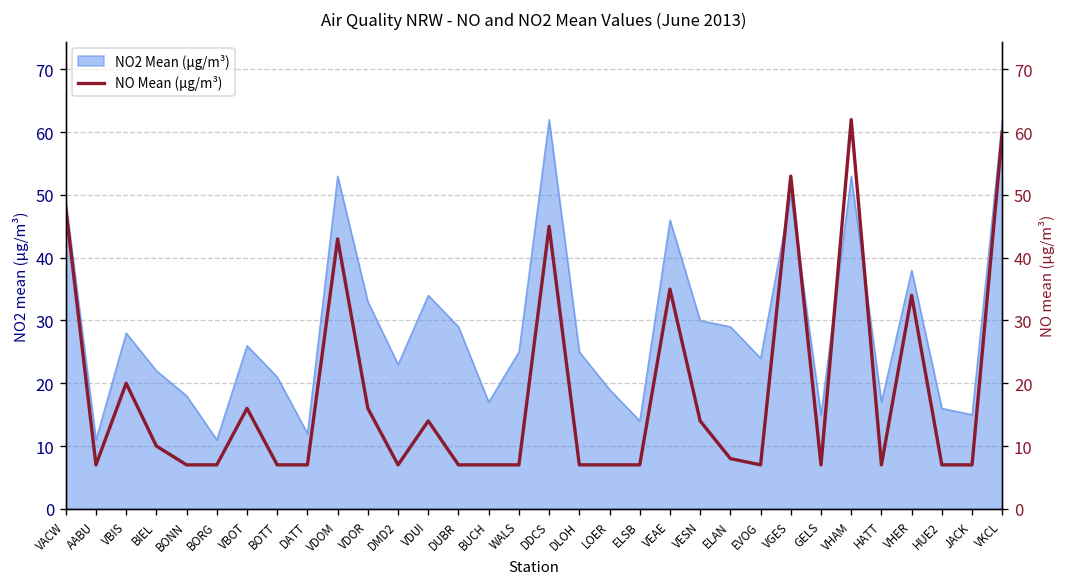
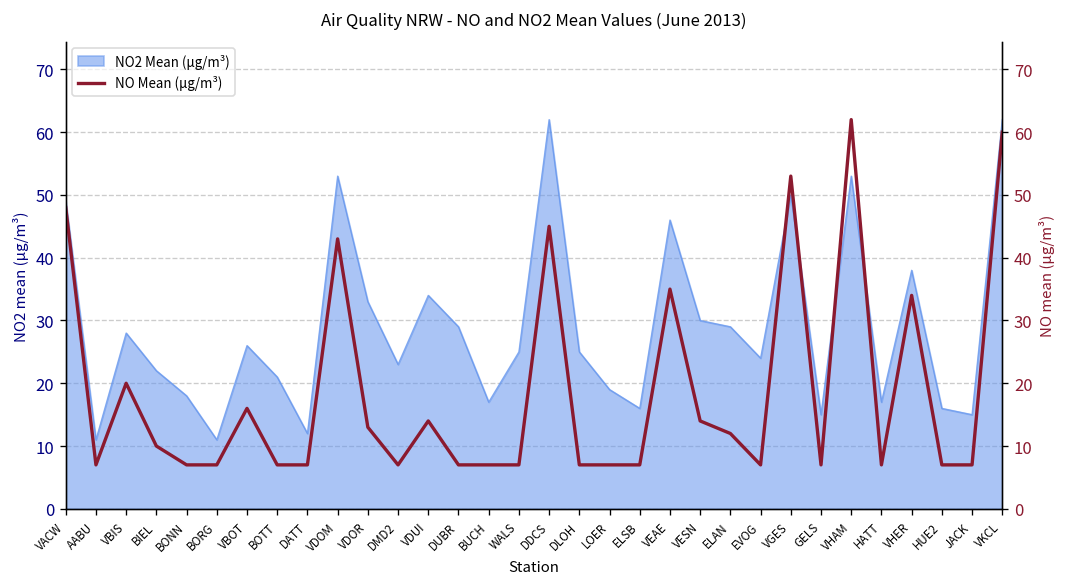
  {
    "NO2 Mean (µg/m³)": {
      "VACW": 49,
      "AABU": 11,
      "VBIS": 28,
      "BIEL": 22,
      "BONN": 18,
      "BORG": 11,
      "VBOT": 26,
      "BOTT": 21,
      "DATT": 12,
      "VDOM": 53,
      "VDOR": 33,
      "DMD2": 23,
      "VDUI": 34,
      "DUBR": 29,
      "BUCH": 17,
      "WALS": 25,
      "DDCS": 62,
      "DLOH": 25,
      "LOER": 19,
-     "ELSB": 14,
+     "ELSB": 16,
      "VEAE": 46,
      "VESN": 30,
      "ELAN": 29,
      "EVOG": 24,
      "VGES": 50,
      "GELS": 15,
      "VHAM": 53,
      "HATT": 17,
      "VHER": 38,
      "HUE2": 16,
      "JACK": 15,
      "VKCL": 62
    },
    "NO Mean (µg/m³)": {
      "VACW": 48,
      "AABU": 7,
      "VBIS": 20,
      "BIEL": 10,
      "BONN": 7,
      "BORG": 7,
      "VBOT": 16,
      "BOTT": 7,
      "DATT": 7,
      "VDOM": 43,
-     "VDOR": 16,
+     "VDOR": 13,
      "DMD2": 7,
      "VDUI": 14,
      "DUBR": 7,
      "BUCH": 7,
      "WALS": 7,
      "DDCS": 45,
      "DLOH": 7,
      "LOER": 7,
      "ELSB": 7,
      "VEAE": 35,
      "VESN": 14,
-     "ELAN": 8,
+     "ELAN": 12,
      "EVOG": 7,
      "VGES": 53,
      "GELS": 7,
      "VHAM": 62,
      "HATT": 7,
      "VHER": 34,
      "HUE2": 7,
      "JACK": 7,
      "VKCL": 60
    }
  }
